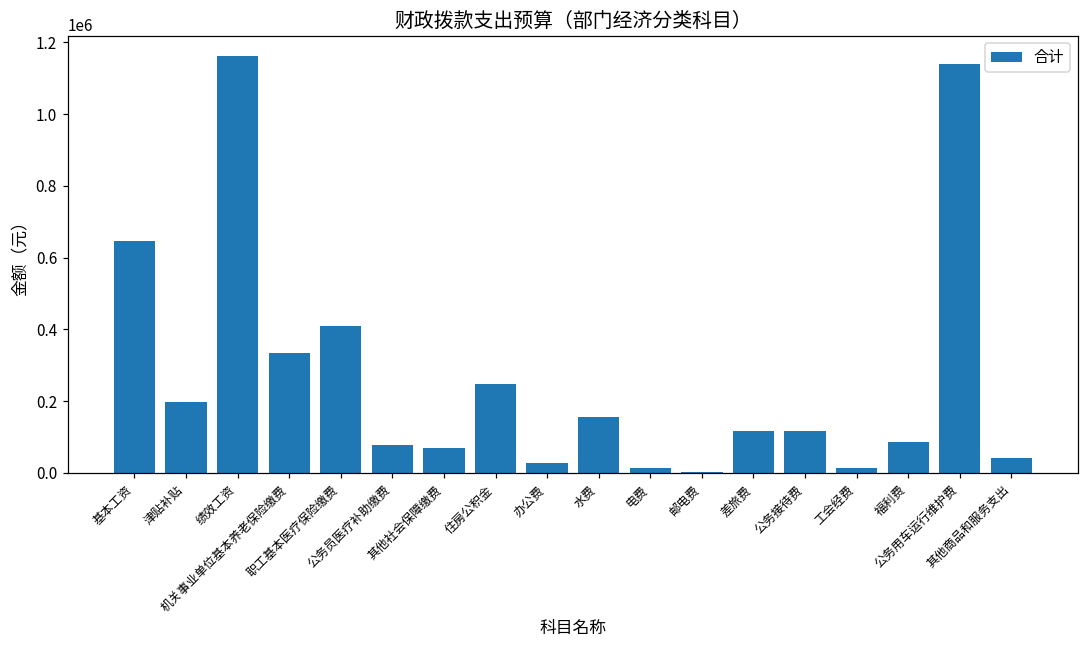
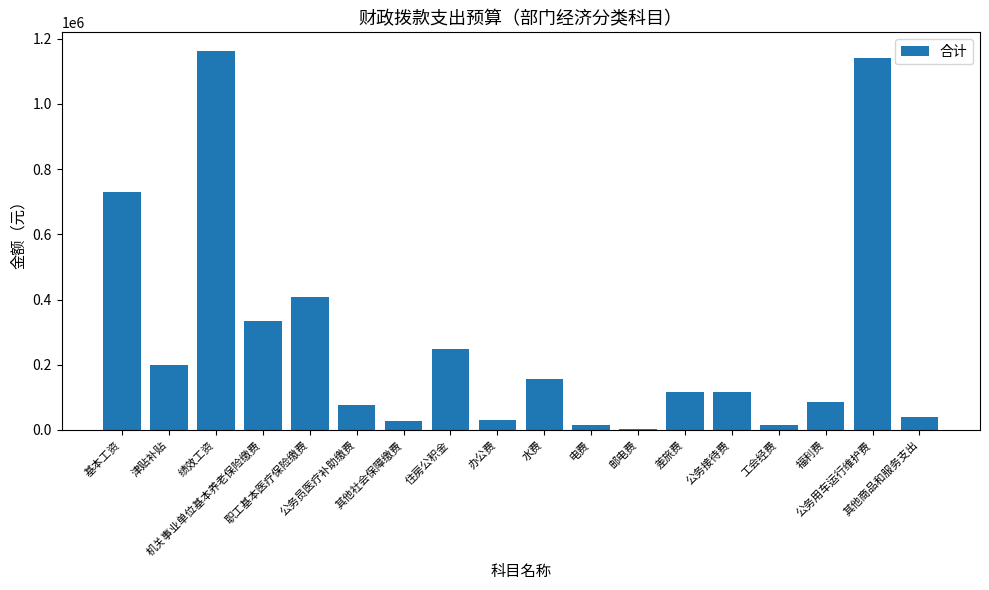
  {
-   "基本工资": 650000,
+   "基本工资": 730000,
    "津贴补贴": 200000,
    "绩效工资": 1160000,
    "机关事业单位基本养老保险缴费": 330000,
    "职工基本医疗保险缴费": 410000,
    "公务员医疗补助缴费": 80000,
-   "其他社会保障缴费": 70000,
+   "其他社会保障缴费": 30000,
    "住房公积金": 250000,
    "办公费": 30000,
    "水费": 160000,
    "电费": 10000,
    "差旅费": 120000,
    "公务接待费": 120000,
    "工会经费": 10000,
    "福利费": 90000,
    "公务用车运行维护费": 1140000,
    "其他商品和服务支出": 40000
  }
